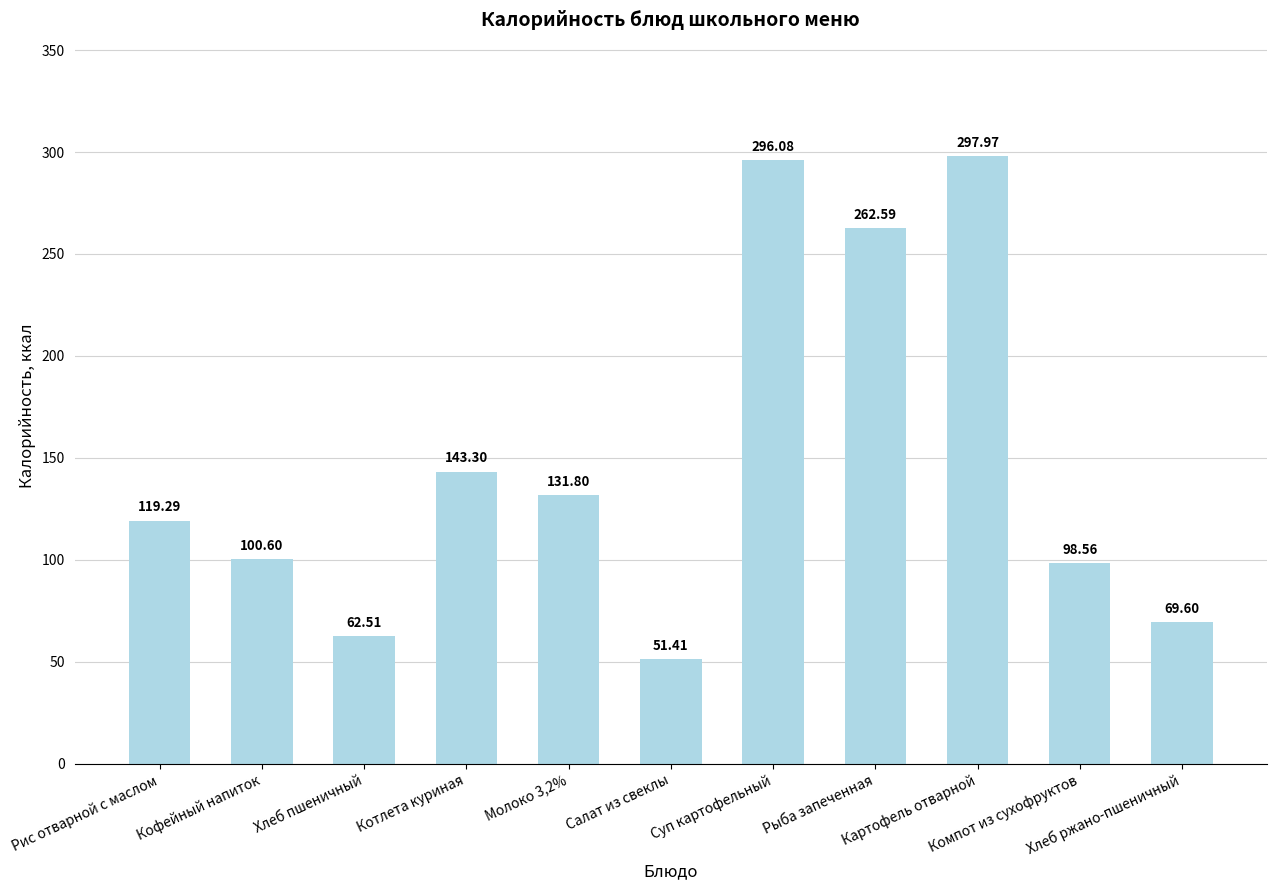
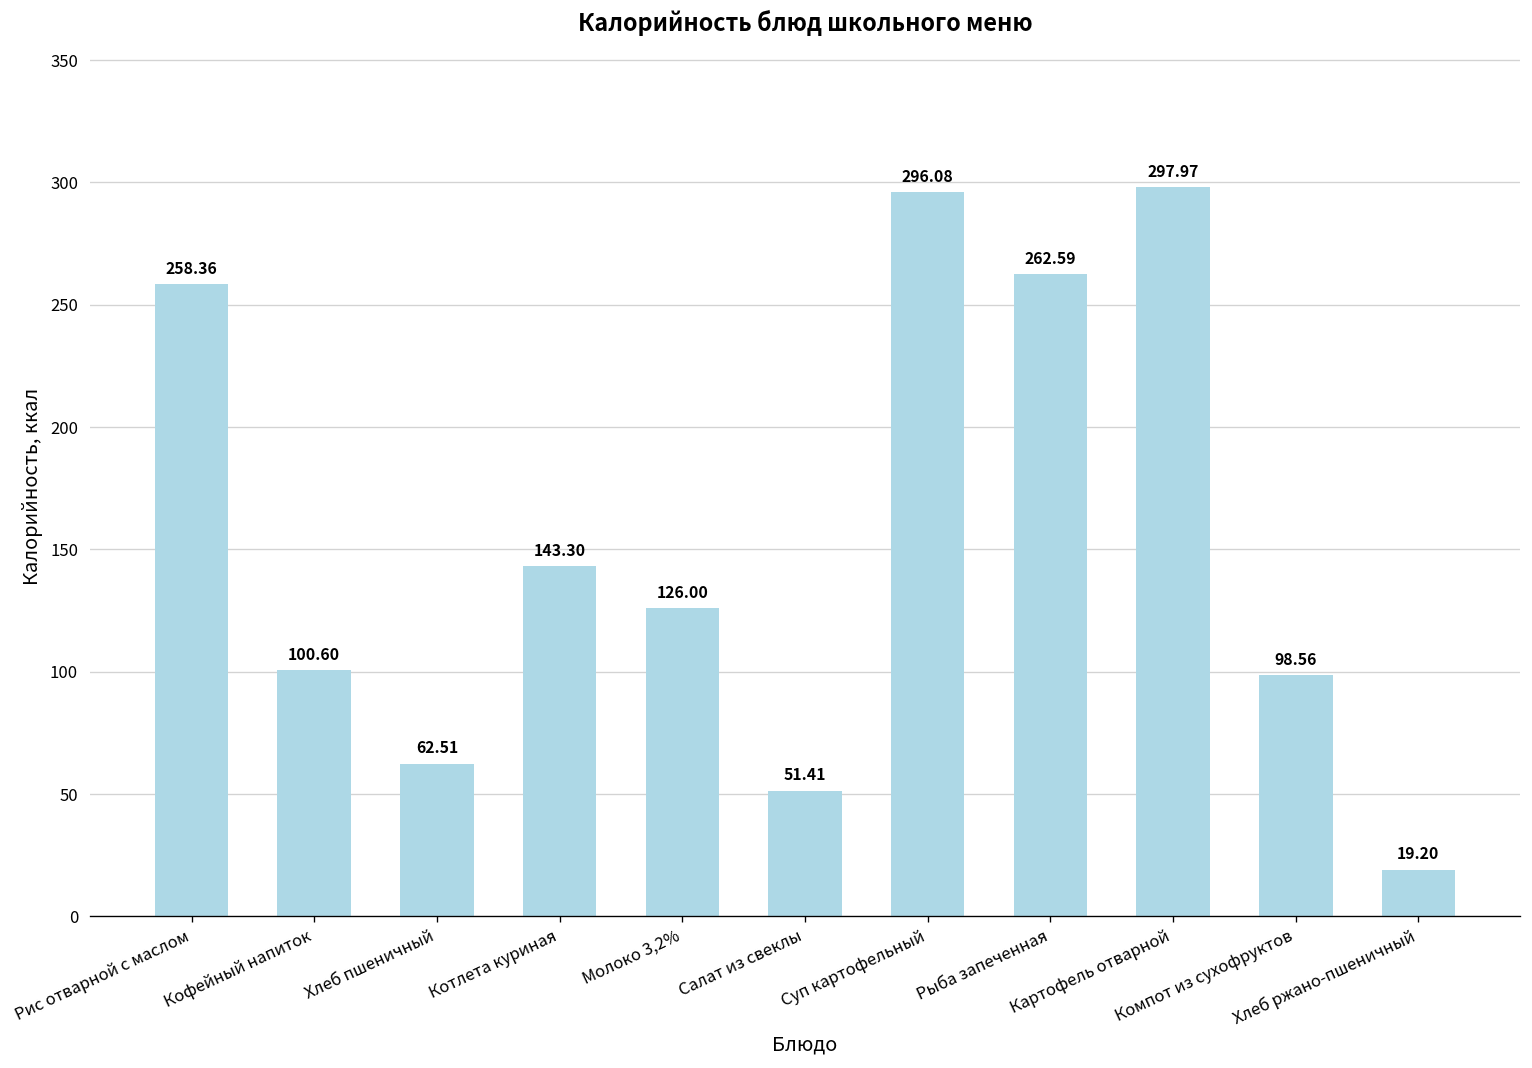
  {
-   "Рис отварной с маслом": 119.29,
+   "Рис отварной с маслом": 258.36,
    "Кофейный напиток": 100.60,
    "Хлеб пшеничный": 62.51,
    "Котлета куриная": 143.30,
-   "Молоко 3,2%": 131.80,
+   "Молоко 3,2%": 126.00,
    "Салат из свеклы": 51.41,
    "Суп картофельный": 296.08,
    "Рыба запеченная": 262.59,
    "Картофель отварной": 297.97,
    "Компот из сухофруктов": 98.56,
-   "Хлеб ржано-пшеничный": 69.60
+   "Хлеб ржано-пшеничный": 19.20
  }
